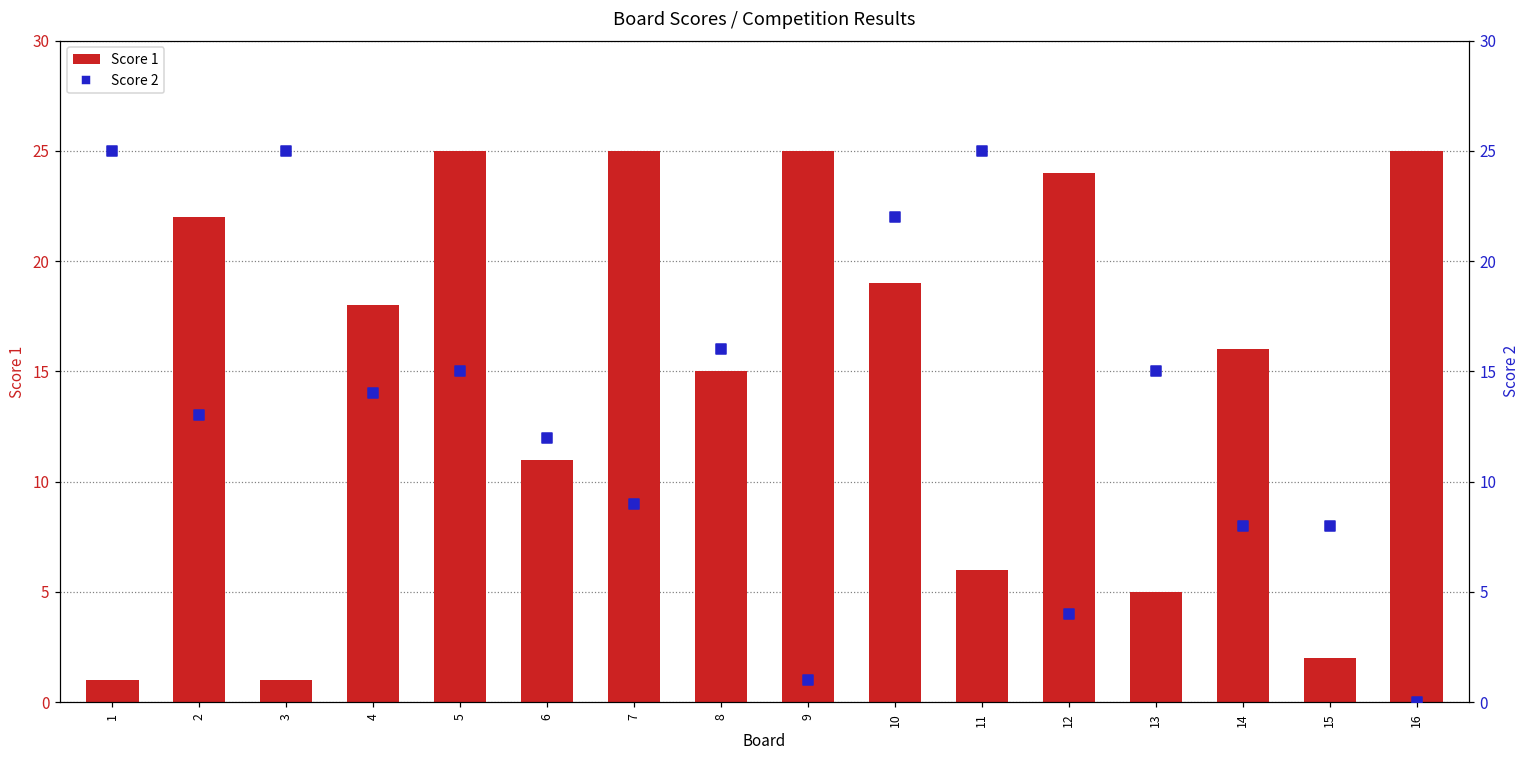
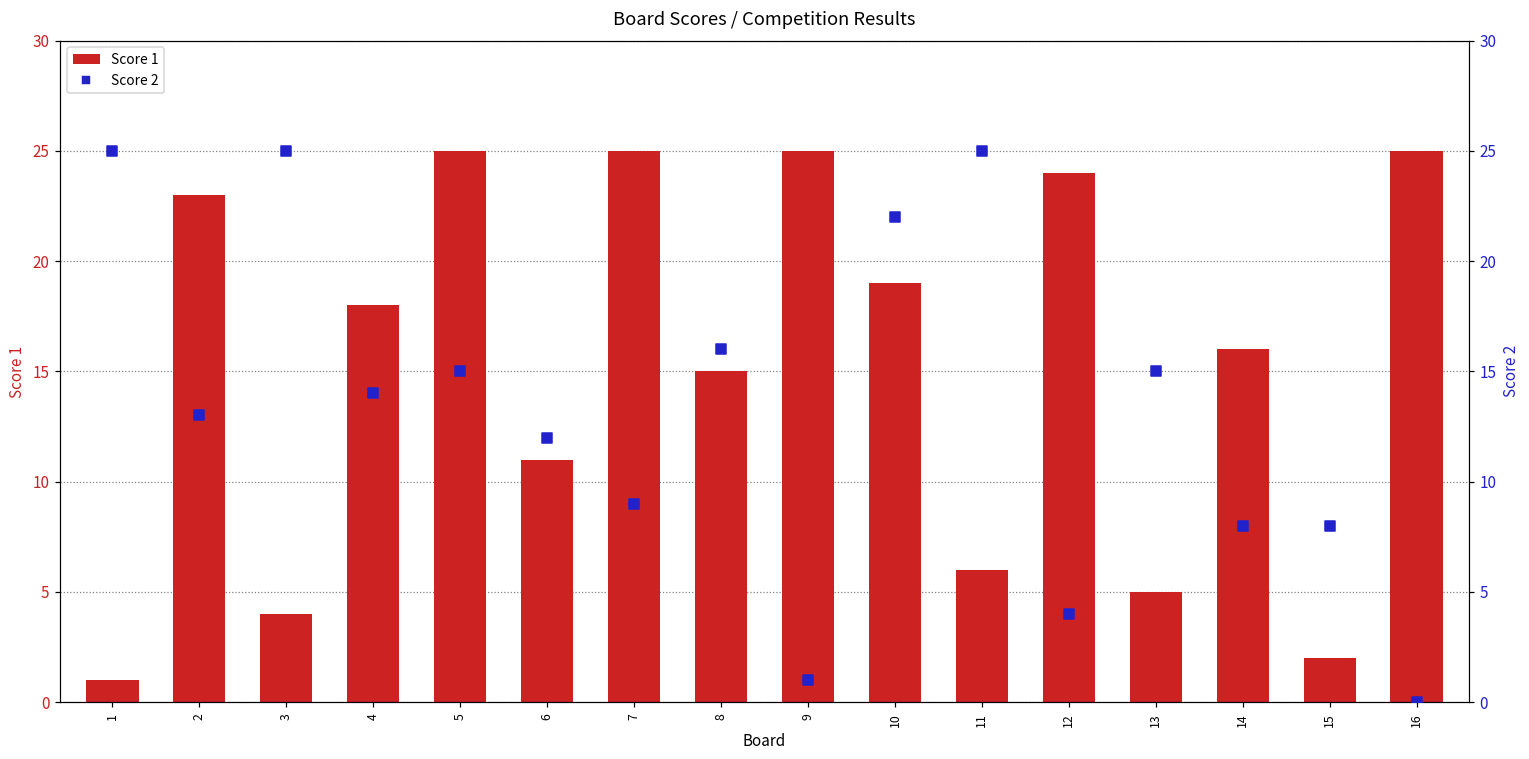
  {
    "Score 1": {
      "1": 1,
-     "2": 22,
-     "3": 1,
+     "2": 23,
+     "3": 4,
      "4": 18,
      "5": 25,
      "6": 11,
      "7": 25,
      "8": 15,
      "9": 25,
      "10": 19,
      "11": 6,
      "12": 24,
      "13": 5,
      "14": 16,
      "15": 2,
      "16": 25
    }
  }
